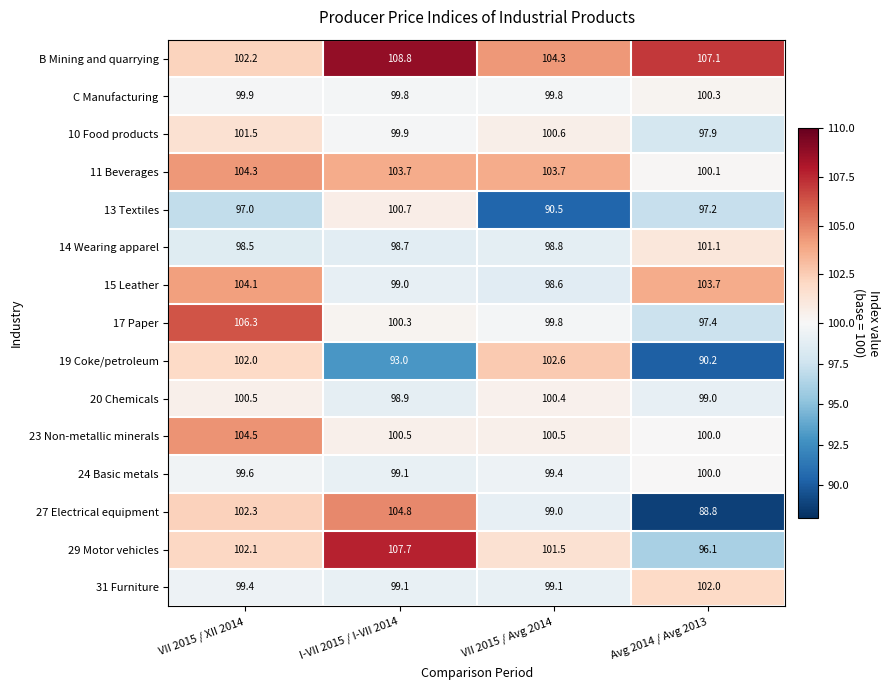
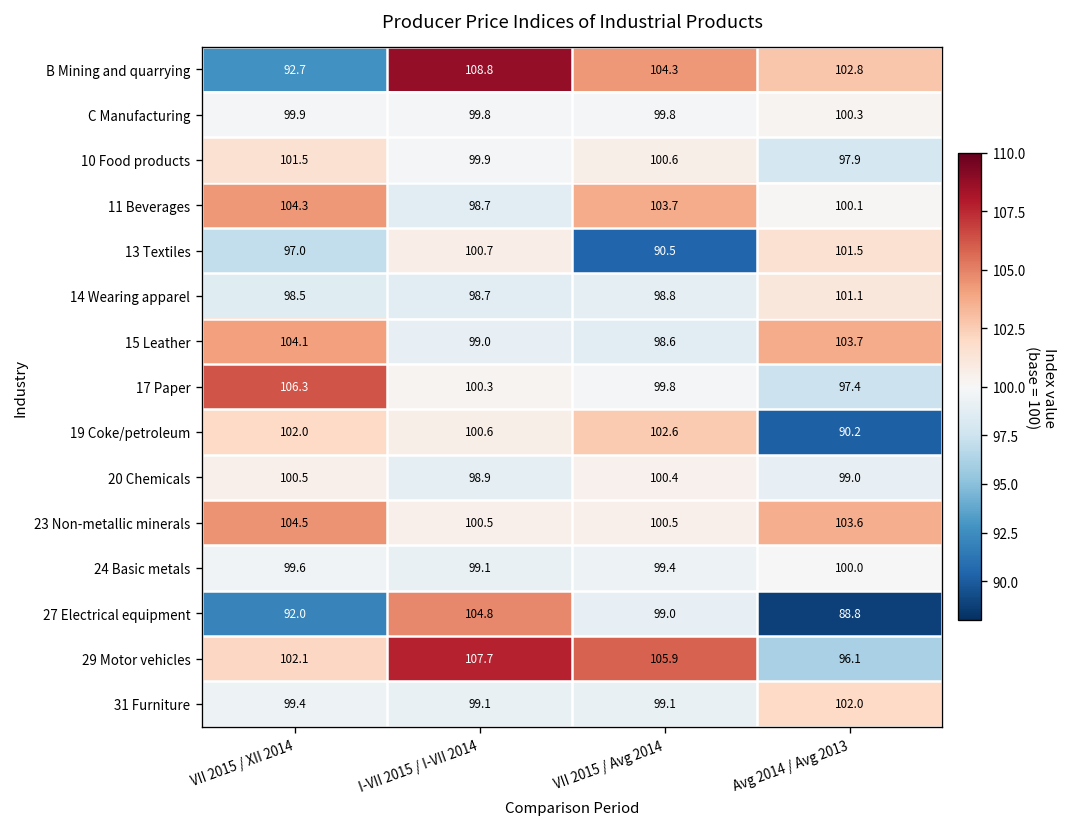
  {
    "B Mining and quarrying": {
-     "VII 2015 / XII 2014": 102.2,
+     "VII 2015 / XII 2014": 92.7,
      "I-VII 2015 / I-VII 2014": 108.8,
      "VII 2015 / Avg 2014": 104.3,
-     "Avg 2014 / Avg 2013": 107.1
+     "Avg 2014 / Avg 2013": 102.8
    },
    "C Manufacturing": {
      "VII 2015 / XII 2014": 99.9,
      "I-VII 2015 / I-VII 2014": 99.8,
      "VII 2015 / Avg 2014": 99.8,
      "Avg 2014 / Avg 2013": 100.3
    },
    "10 Food products": {
      "VII 2015 / XII 2014": 101.5,
      "I-VII 2015 / I-VII 2014": 99.9,
      "VII 2015 / Avg 2014": 100.6,
      "Avg 2014 / Avg 2013": 97.9
    },
    "11 Beverages": {
      "VII 2015 / XII 2014": 104.3,
-     "I-VII 2015 / I-VII 2014": 103.7,
+     "I-VII 2015 / I-VII 2014": 98.7,
      "VII 2015 / Avg 2014": 103.7,
      "Avg 2014 / Avg 2013": 100.1
    },
    "13 Textiles": {
      "VII 2015 / XII 2014": 97.0,
      "I-VII 2015 / I-VII 2014": 100.7,
      "VII 2015 / Avg 2014": 90.5,
-     "Avg 2014 / Avg 2013": 97.2
+     "Avg 2014 / Avg 2013": 101.5
    },
    "14 Wearing apparel": {
      "VII 2015 / XII 2014": 98.5,
      "I-VII 2015 / I-VII 2014": 98.7,
      "VII 2015 / Avg 2014": 98.8,
      "Avg 2014 / Avg 2013": 101.1
    },
    "15 Leather": {
      "VII 2015 / XII 2014": 104.1,
      "I-VII 2015 / I-VII 2014": 99.0,
      "VII 2015 / Avg 2014": 98.6,
      "Avg 2014 / Avg 2013": 103.7
    },
    "17 Paper": {
      "VII 2015 / XII 2014": 106.3,
      "I-VII 2015 / I-VII 2014": 100.3,
      "VII 2015 / Avg 2014": 99.8,
      "Avg 2014 / Avg 2013": 97.4
    },
    "19 Coke/petroleum": {
      "VII 2015 / XII 2014": 102.0,
-     "I-VII 2015 / I-VII 2014": 93.0,
+     "I-VII 2015 / I-VII 2014": 100.6,
      "VII 2015 / Avg 2014": 102.6,
      "Avg 2014 / Avg 2013": 90.2
    },
    "20 Chemicals": {
      "VII 2015 / XII 2014": 100.5,
      "I-VII 2015 / I-VII 2014": 98.9,
      "VII 2015 / Avg 2014": 100.4,
      "Avg 2014 / Avg 2013": 99.0
    },
    "23 Non-metallic minerals": {
      "VII 2015 / XII 2014": 104.5,
      "I-VII 2015 / I-VII 2014": 100.5,
      "VII 2015 / Avg 2014": 100.5,
-     "Avg 2014 / Avg 2013": 100.0
+     "Avg 2014 / Avg 2013": 103.6
    },
    "24 Basic metals": {
      "VII 2015 / XII 2014": 99.6,
      "I-VII 2015 / I-VII 2014": 99.1,
      "VII 2015 / Avg 2014": 99.4,
      "Avg 2014 / Avg 2013": 100.0
    },
    "27 Electrical equipment": {
-     "VII 2015 / XII 2014": 102.3,
+     "VII 2015 / XII 2014": 92.0,
      "I-VII 2015 / I-VII 2014": 104.8,
      "VII 2015 / Avg 2014": 99.0,
      "Avg 2014 / Avg 2013": 88.8
    },
    "29 Motor vehicles": {
      "VII 2015 / XII 2014": 102.1,
      "I-VII 2015 / I-VII 2014": 107.7,
-     "VII 2015 / Avg 2014": 101.5,
+     "VII 2015 / Avg 2014": 105.9,
      "Avg 2014 / Avg 2013": 96.1
    },
    "31 Furniture": {
      "VII 2015 / XII 2014": 99.4,
      "I-VII 2015 / I-VII 2014": 99.1,
      "VII 2015 / Avg 2014": 99.1,
      "Avg 2014 / Avg 2013": 102.0
    }
  }
